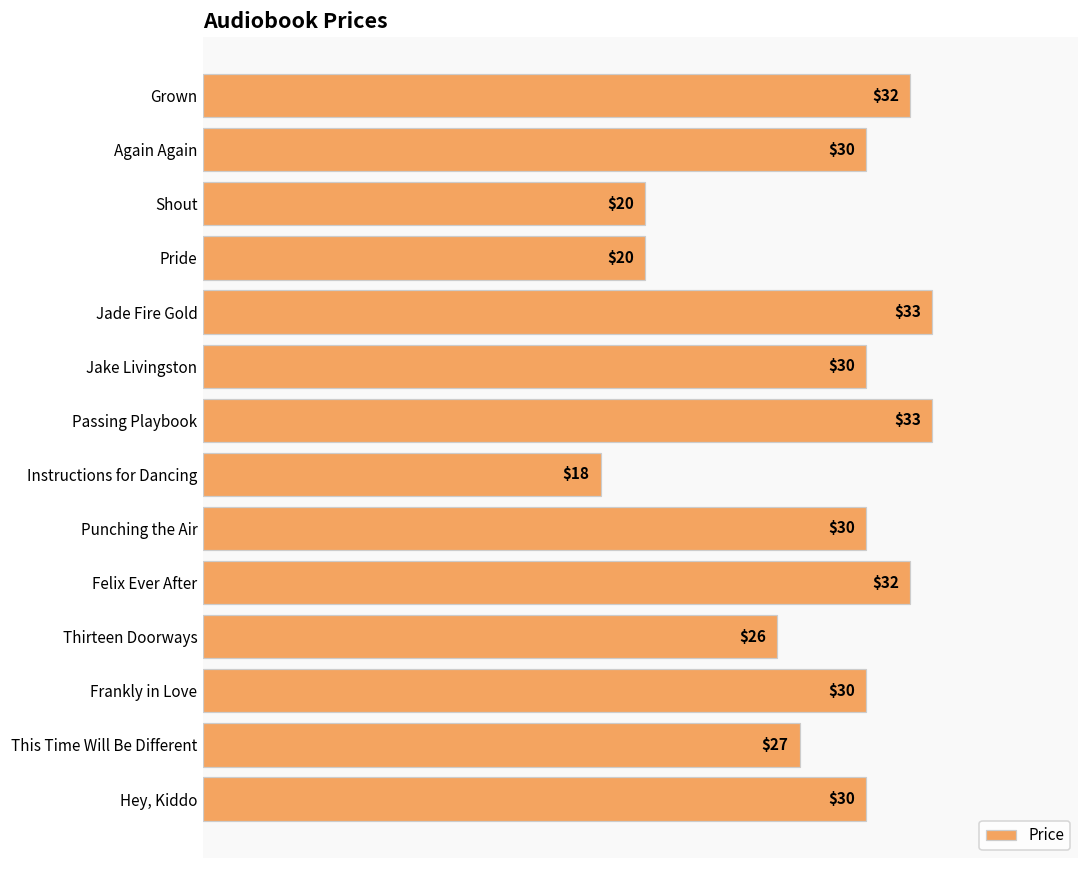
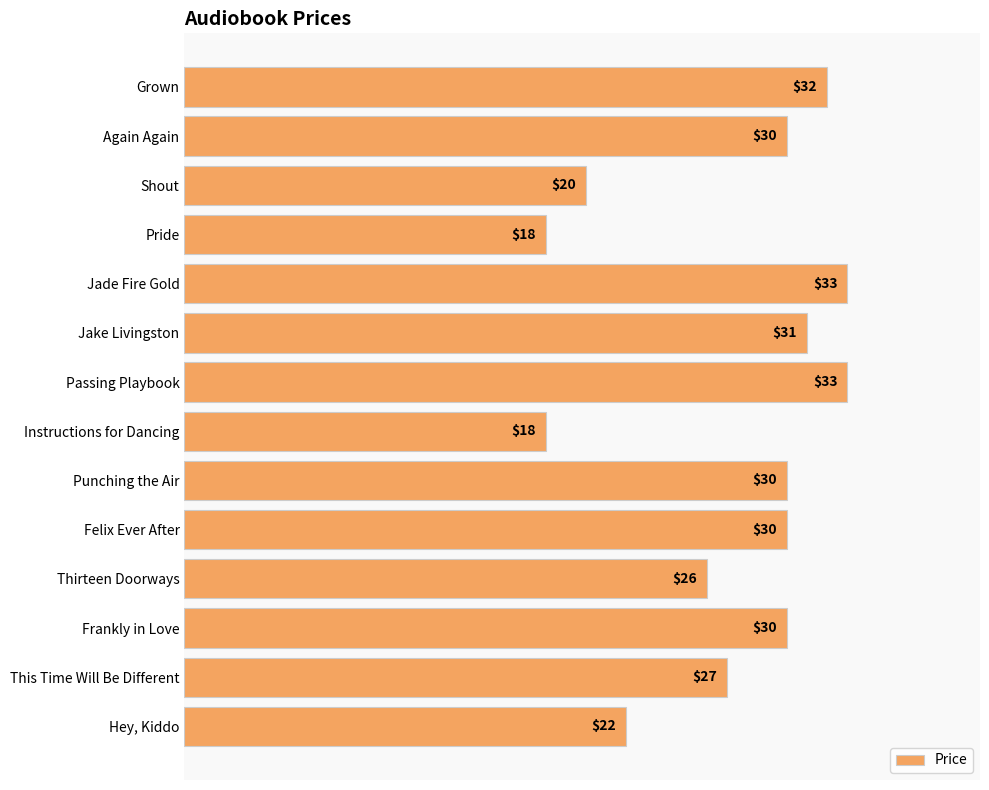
  {
    "Grown": "$32",
    "Again Again": "$30",
    "Shout": "$20",
-   "Pride": "$20",
+   "Pride": "$18",
    "Jade Fire Gold": "$33",
-   "Jake Livingston": "$30",
+   "Jake Livingston": "$31",
    "Passing Playbook": "$33",
    "Instructions for Dancing": "$18",
    "Punching the Air": "$30",
-   "Felix Ever After": "$32",
+   "Felix Ever After": "$30",
    "Thirteen Doorways": "$26",
    "Frankly in Love": "$30",
    "This Time Will Be Different": "$27",
-   "Hey, Kiddo": "$30"
+   "Hey, Kiddo": "$22"
  }
